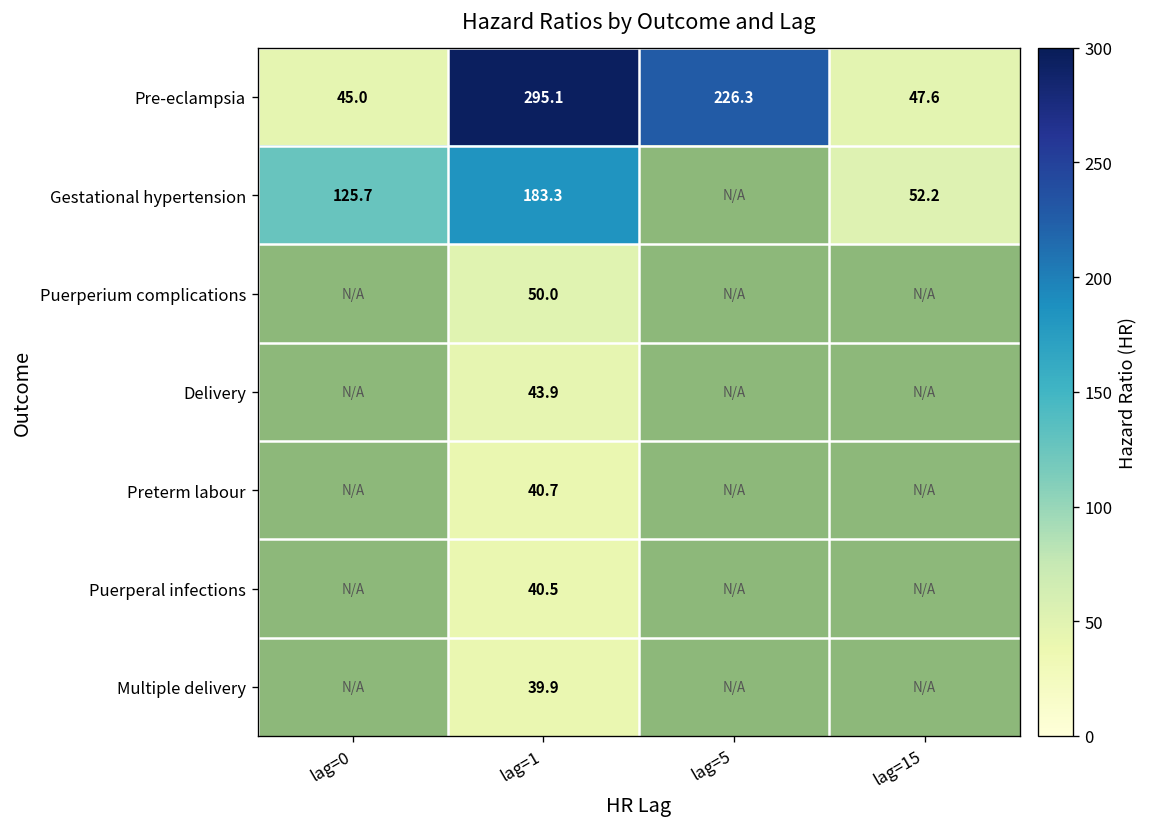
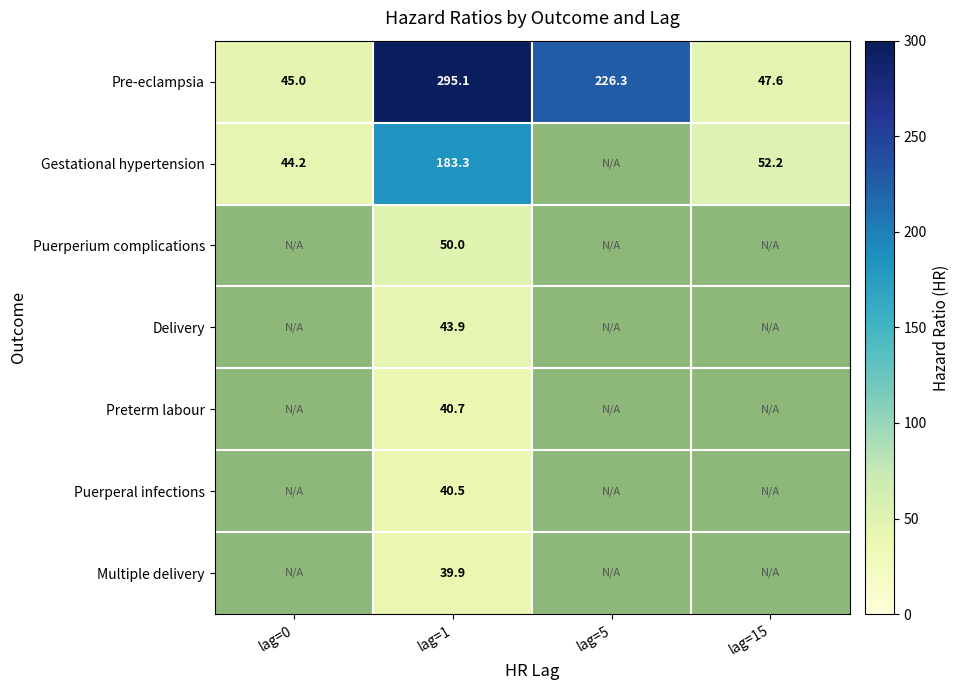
  {
    "Pre-eclampsia": {
      "lag=0": 45.0,
      "lag=1": 295.1,
      "lag=5": 226.3,
      "lag=15": 47.6
    },
    "Gestational hypertension": {
-     "lag=0": 125.7,
+     "lag=0": 44.2,
      "lag=1": 183.3,
      "lag=15": 52.2
    },
    "Puerperium complications": {
      "lag=1": 50.0
    },
    "Delivery": {
      "lag=1": 43.9
    },
    "Preterm labour": {
      "lag=1": 40.7
    },
    "Puerperal infections": {
      "lag=1": 40.5
    },
    "Multiple delivery": {
      "lag=1": 39.9
    }
  }
